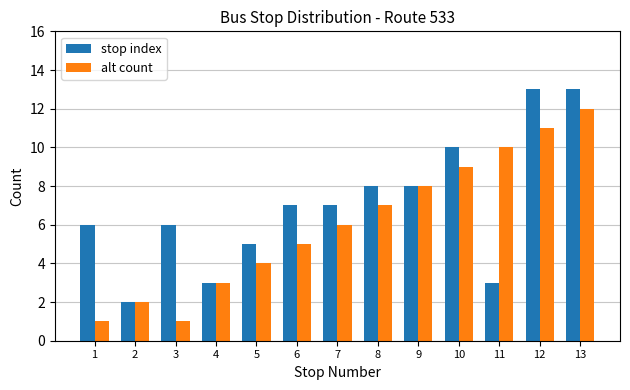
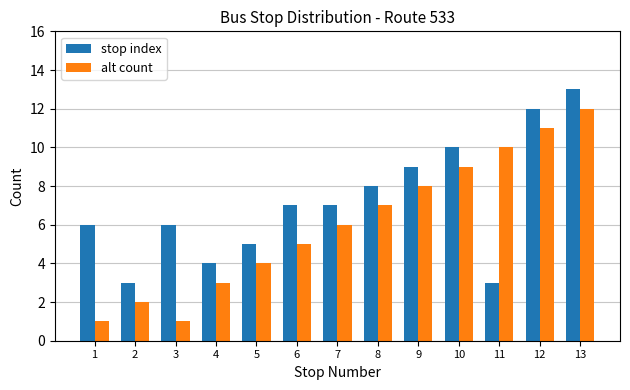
  {
    "stop index": {
      "1": 6,
-     "2": 2,
+     "2": 3,
      "3": 6,
-     "4": 3,
+     "4": 4,
      "5": 5,
      "6": 7,
      "7": 7,
      "8": 8,
-     "9": 8,
+     "9": 9,
      "10": 10,
      "11": 3,
-     "12": 13,
+     "12": 12,
      "13": 13
    },
    "alt count": {
      "1": 1,
      "2": 2,
      "3": 1,
      "4": 3,
      "5": 4,
      "6": 5,
      "7": 6,
      "8": 7,
      "9": 8,
      "10": 9,
      "11": 10,
      "12": 11,
      "13": 12
    }
  }
